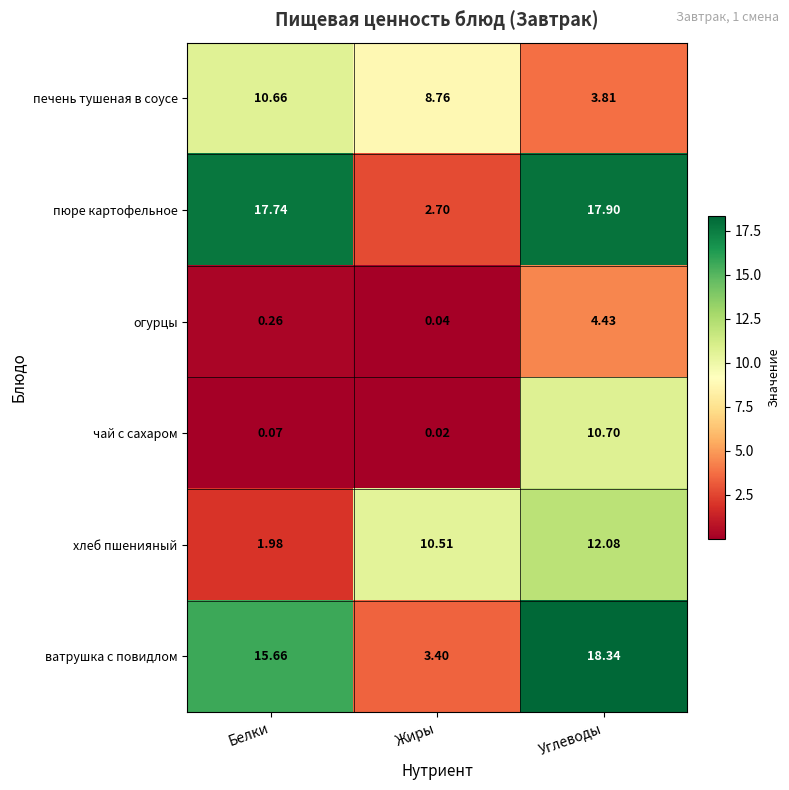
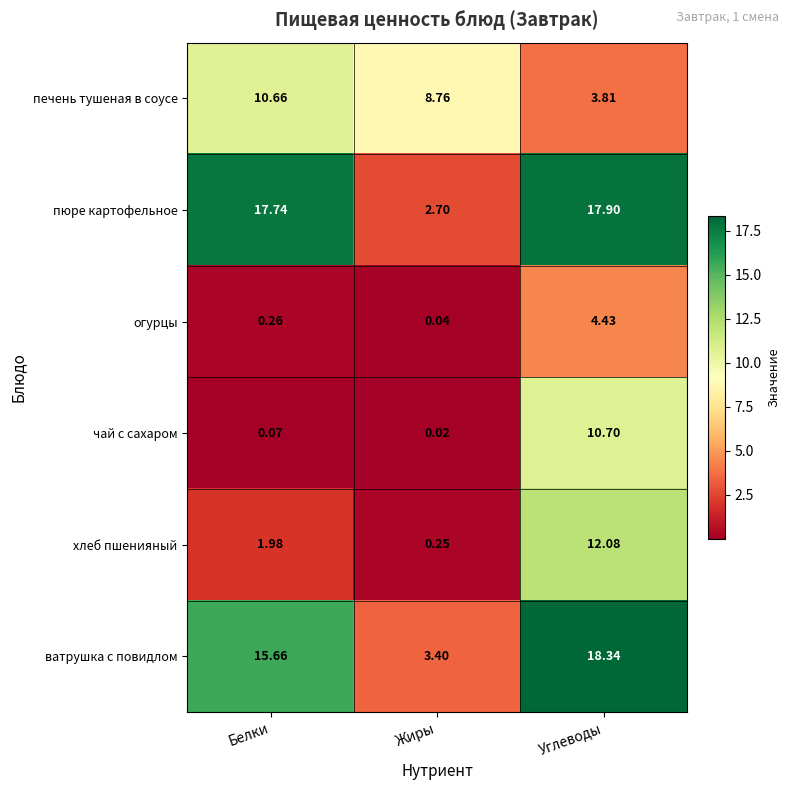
  {
    "печень тушеная в соусе": {
      "Белки": 10.66,
      "Жиры": 8.76,
      "Углеводы": 3.81
    },
    "пюре картофельное": {
      "Белки": 17.74,
      "Жиры": 2.70,
      "Углеводы": 17.90
    },
    "огурцы": {
      "Белки": 0.26,
      "Жиры": 0.04,
      "Углеводы": 4.43
    },
    "чай с сахаром": {
      "Белки": 0.07,
      "Жиры": 0.02,
      "Углеводы": 10.70
    },
    "хлеб пшенияный": {
      "Белки": 1.98,
-     "Жиры": 10.51,
+     "Жиры": 0.25,
      "Углеводы": 12.08
    },
    "ватрушка с повидлом": {
      "Белки": 15.66,
      "Жиры": 3.40,
      "Углеводы": 18.34
    }
  }
